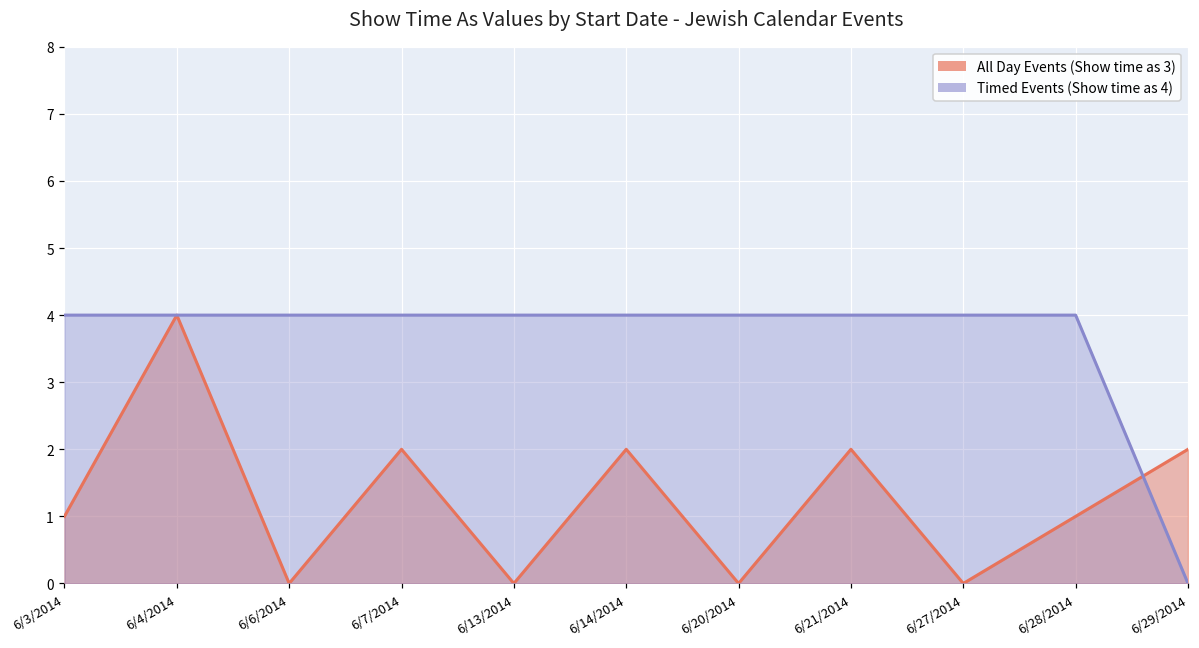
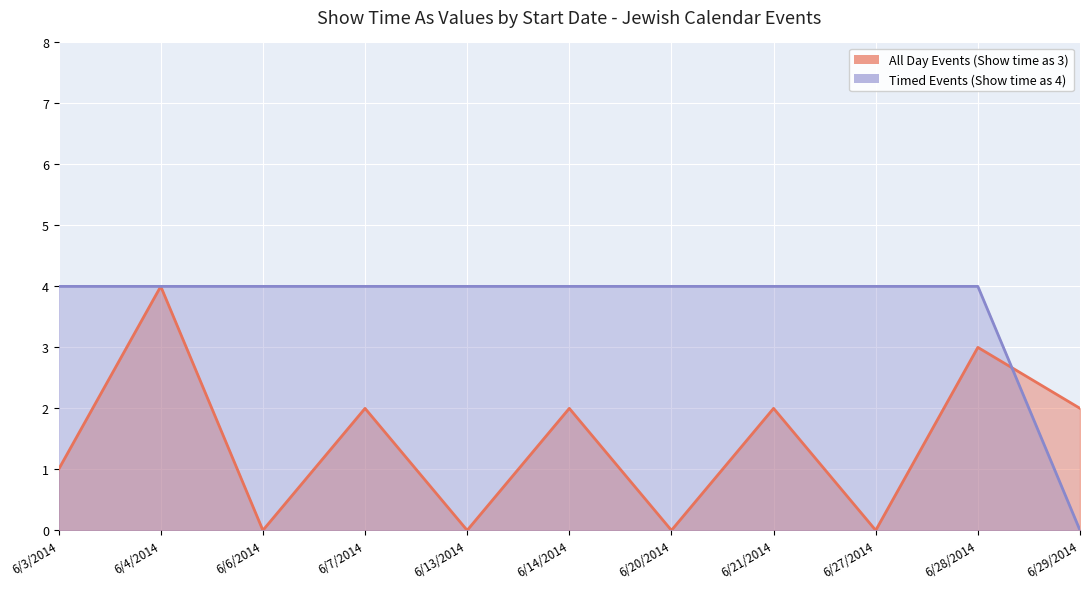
  {
    "All Day Events (Show time as 3)": {
      "6/3/2014": 1,
      "6/6/2014": 0,
      "6/7/2014": 2,
      "6/13/2014": 0,
      "6/14/2014": 2,
      "6/20/2014": 0,
      "6/21/2014": 2,
      "6/27/2014": 0,
-     "6/28/2014": 1,
+     "6/28/2014": 3,
      "6/29/2014": 2
    },
    "Timed Events (Show time as 4)": {
      "6/3/2014": 4,
      "6/6/2014": 4,
      "6/7/2014": 4,
      "6/13/2014": 4,
      "6/14/2014": 4,
      "6/20/2014": 4,
      "6/21/2014": 4,
      "6/27/2014": 4,
      "6/28/2014": 4,
      "6/29/2014": 0
    }
  }
